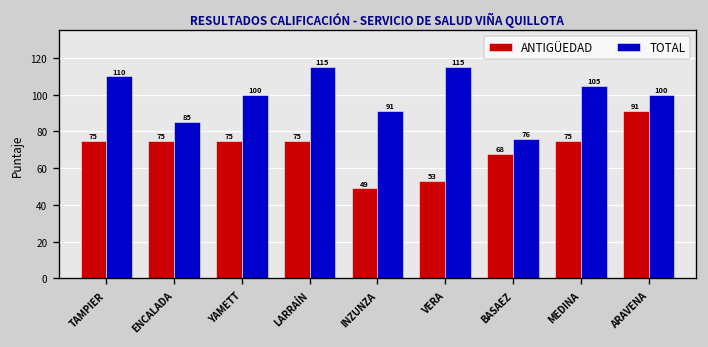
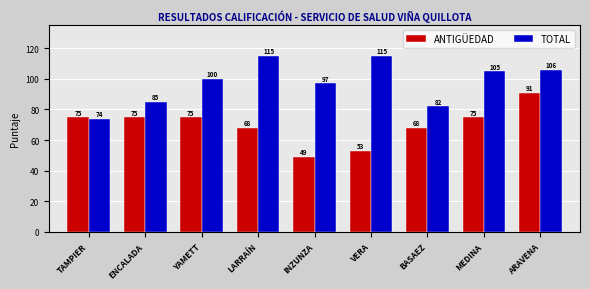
  {
    "ANTIGÜEDAD": {
      "TAMPIER": 75,
      "ENCALADA": 75,
      "YAMETT": 75,
-     "LARRAÍN": 75,
+     "LARRAÍN": 68,
      "INZUNZA": 49,
      "VERA": 53,
      "BASAEZ": 68,
      "MEDINA": 75,
      "ARAVENA": 91
    },
    "TOTAL": {
-     "TAMPIER": 110,
+     "TAMPIER": 74,
      "ENCALADA": 85,
      "YAMETT": 100,
      "LARRAÍN": 115,
-     "INZUNZA": 91,
+     "INZUNZA": 97,
      "VERA": 115,
-     "BASAEZ": 76,
+     "BASAEZ": 82,
      "MEDINA": 105,
-     "ARAVENA": 100
+     "ARAVENA": 106
    }
  }
